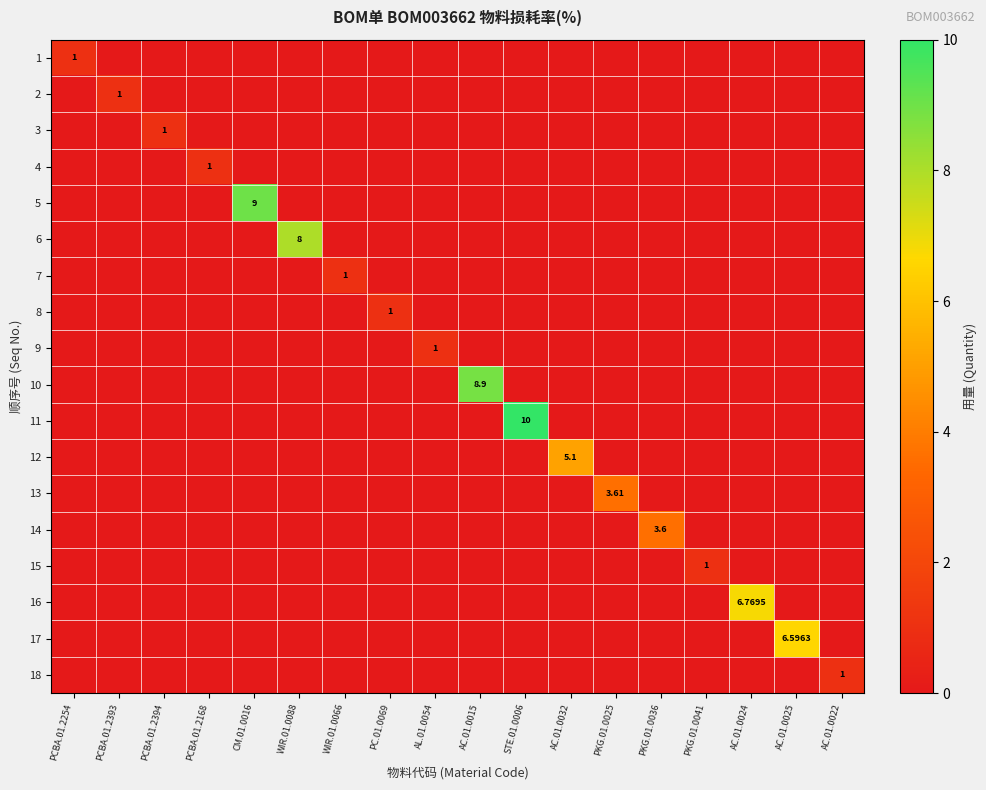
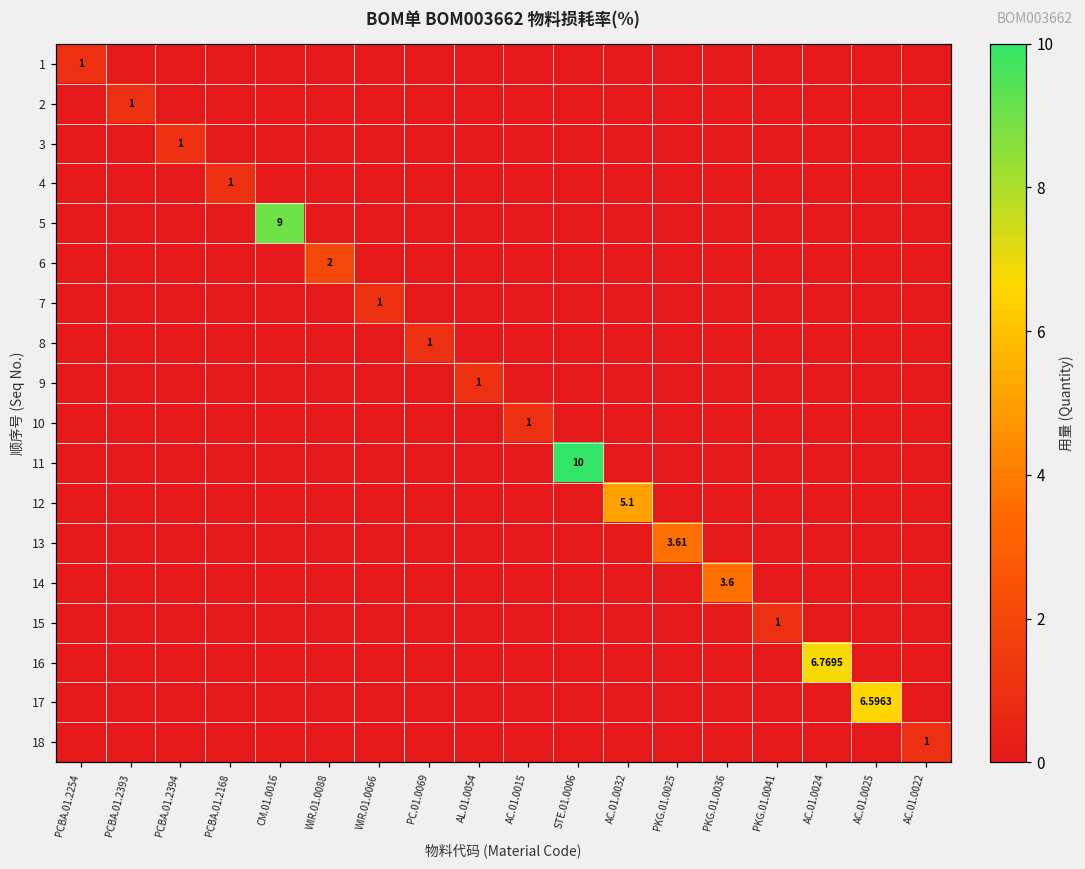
  {
    "1": {
      "PCBA.01.2254": 1
    },
    "2": {
      "PCBA.01.2393": 1
    },
    "3": {
      "PCBA.01.2394": 1
    },
    "4": {
      "PCBA.01.2168": 1
    },
    "5": {
      "CM.01.0016": 9
    },
    "6": {
-     "WIR.01.0088": 8
+     "WIR.01.0088": 2
    },
    "7": {
      "WIR.01.0066": 1
    },
    "8": {
      "PC.01.0069": 1
    },
    "9": {
      "AL.01.0054": 1
    },
    "10": {
-     "AC.01.0015": 8.9
+     "AC.01.0015": 1
    },
    "11": {
      "STE.01.0006": 10
    },
    "12": {
      "AC.01.0032": 5.1
    },
    "13": {
      "PKG.01.0025": 3.61
    },
    "14": {
      "PKG.01.0036": 3.6
    },
    "15": {
      "PKG.01.0041": 1
    },
    "16": {
      "AC.01.0024": 6.7695
    },
    "17": {
      "AC.01.0025": 6.5963
    },
    "18": {
      "AC.01.0022": 1
    }
  }
